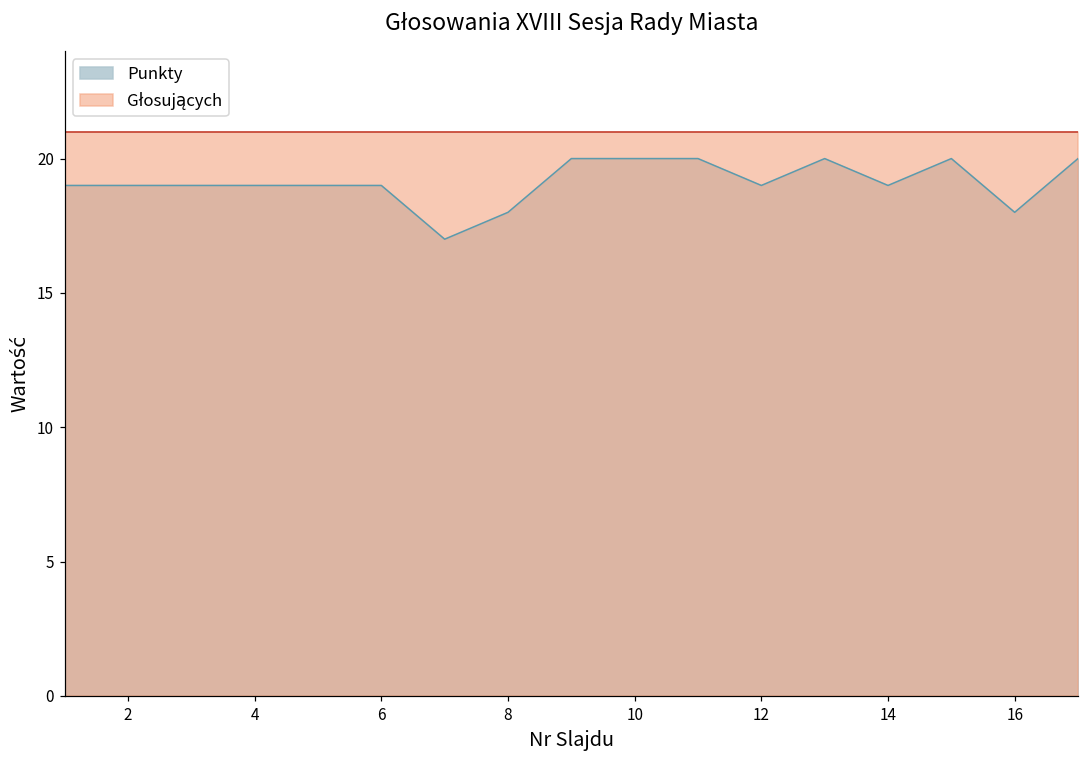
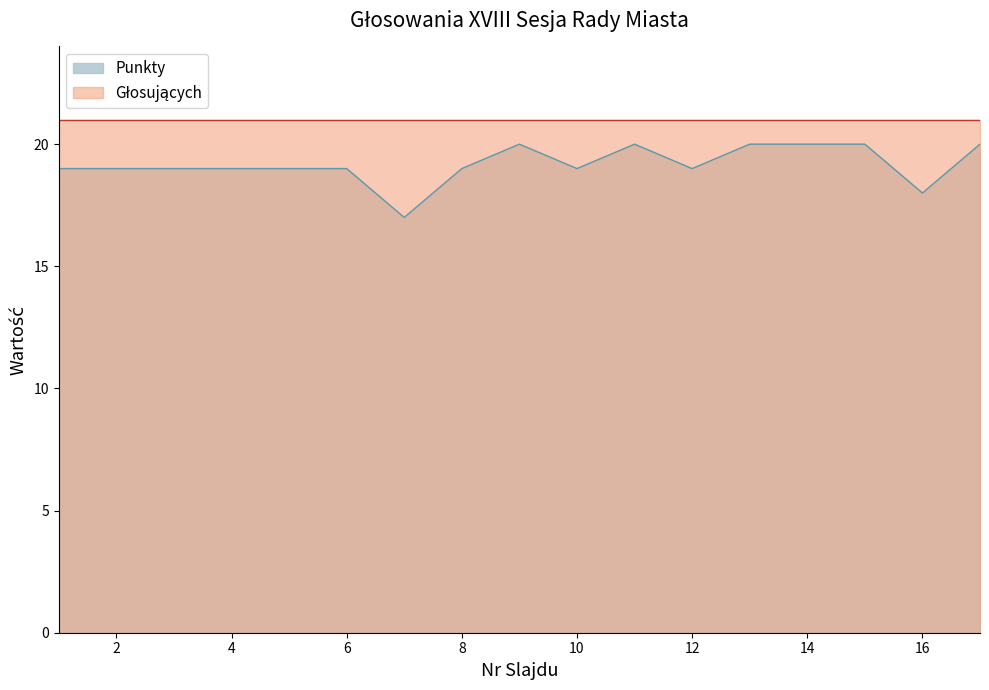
  {
    "Punkty": {
      "2": 19,
      "4": 19,
      "6": 19,
-     "8": 18,
-     "10": 20,
+     "8": 19,
+     "10": 19,
      "12": 19,
-     "14": 19,
+     "14": 20,
      "16": 18
    },
    "Głosujących": {
      "2": 21,
      "4": 21,
      "6": 21,
      "8": 21,
      "10": 21,
      "12": 21,
      "14": 21,
      "16": 21
    }
  }
